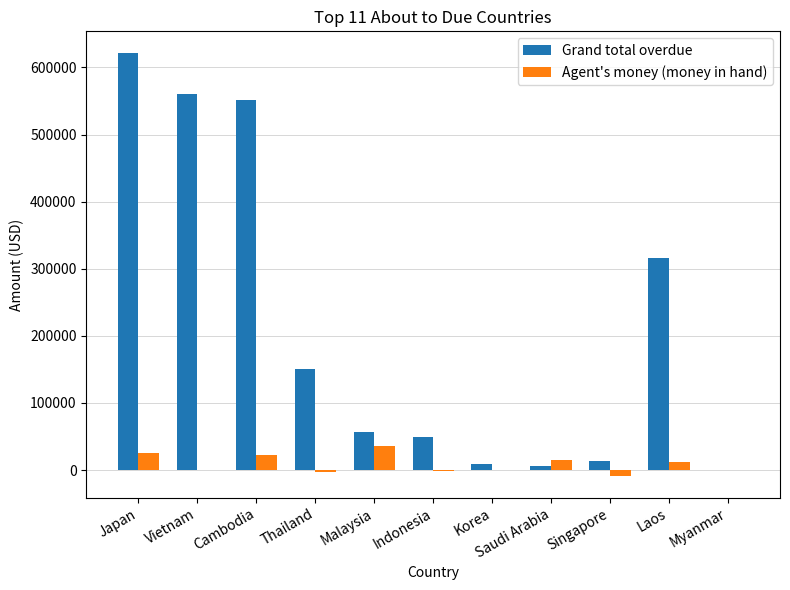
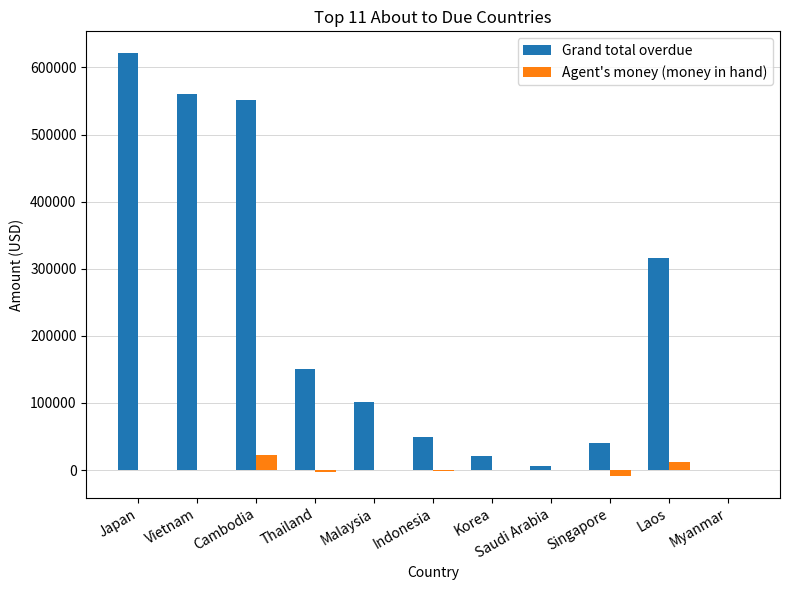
  {
    "Grand total overdue": {
      "Japan": 620000,
      "Vietnam": 560000,
      "Cambodia": 550000,
      "Thailand": 150000,
-     "Malaysia": 60000,
+     "Malaysia": 100000,
      "Indonesia": 50000,
-     "Korea": 10000,
+     "Korea": 20000,
      "Saudi Arabia": 10000,
-     "Singapore": 10000,
+     "Singapore": 40000,
      "Laos": 320000,
      "Myanmar": 0
    },
    "Agent's money (money in hand)": {
-     "Japan": 30000,
+     "Japan": 0,
      "Cambodia": 20000,
-     "Malaysia": 40000,
+     "Malaysia": 0,
      "Korea": 0,
-     "Saudi Arabia": 20000,
+     "Saudi Arabia": 0,
      "Singapore": -10000,
      "Laos": 10000,
      "Myanmar": 0
    }
  }
